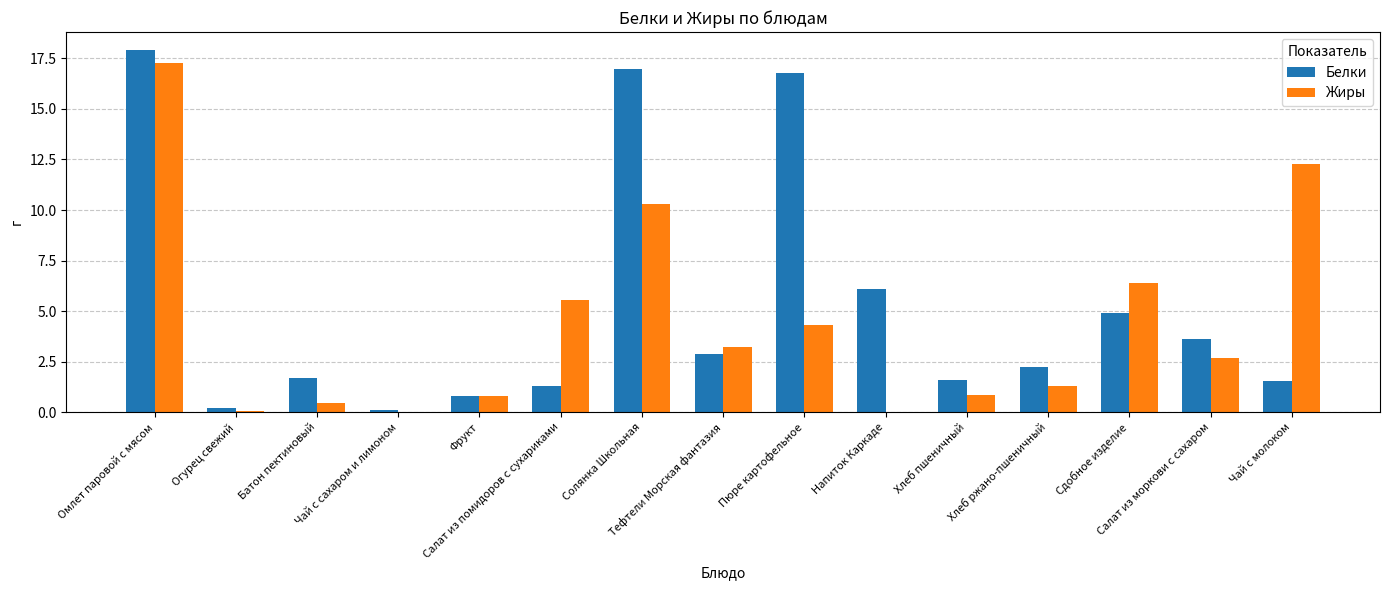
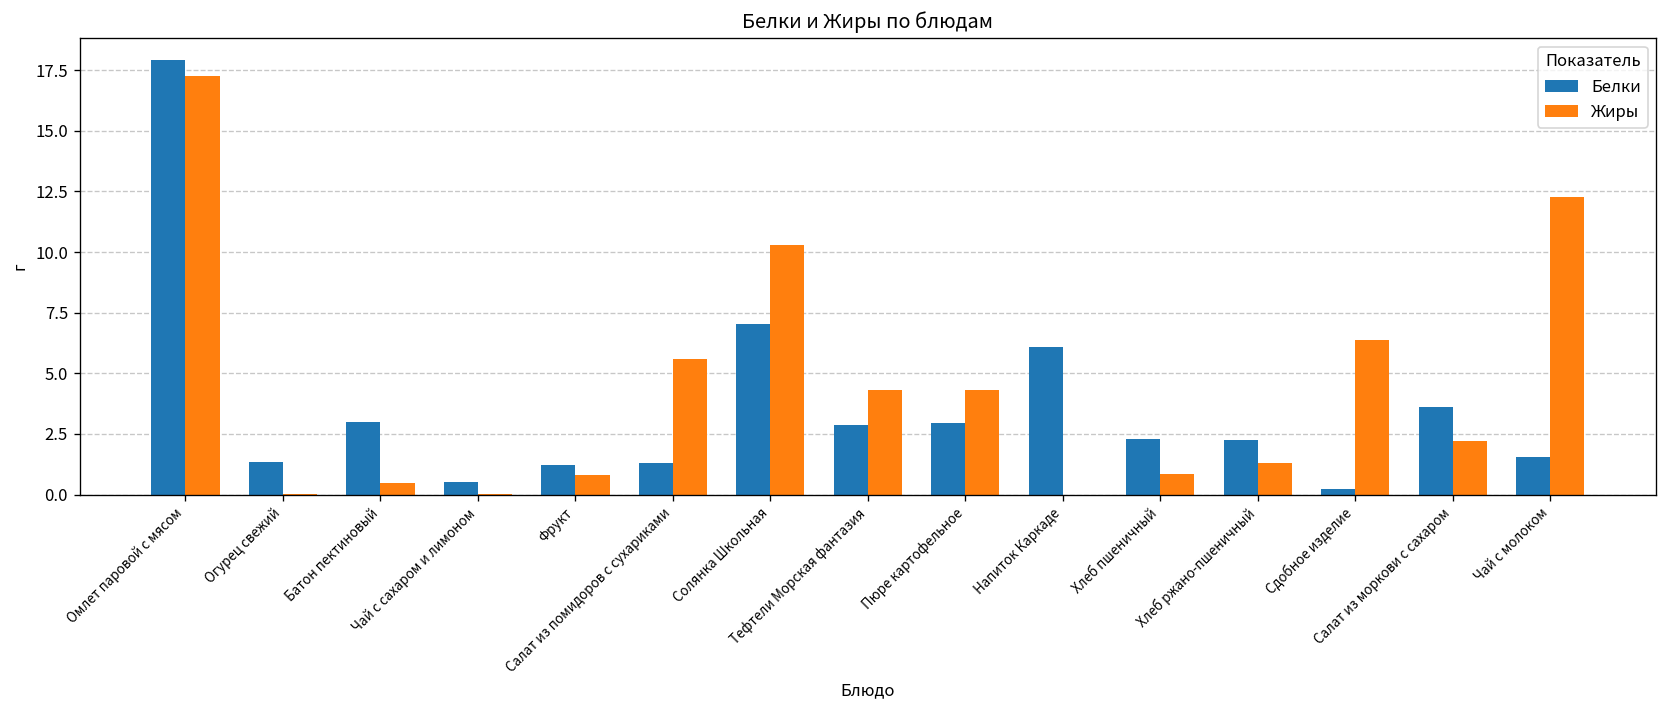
  {
    "Белки": {
      "Омлет паровой с мясом": 17.9,
-     "Огурец свежий": 0.2,
-     "Батон пектиновый": 1.7,
-     "Чай с сахаром и лимоном": 0.1,
-     "Фрукт": 0.8,
+     "Огурец свежий": 1.4,
+     "Батон пектиновый": 3.0,
+     "Чай с сахаром и лимоном": 0.5,
+     "Фрукт": 1.2,
      "Салат из помидоров с сухариками": 1.3,
-     "Солянка Школьная": 17.0,
+     "Солянка Школьная": 7.0,
      "Тефтели Морская фантазия": 2.9,
-     "Пюре картофельное": 16.8,
+     "Пюре картофельное": 2.9,
      "Напиток Каркаде": 6.1,
-     "Хлеб пшеничный": 1.6,
+     "Хлеб пшеничный": 2.3,
      "Хлеб ржано-пшеничный": 2.2,
-     "Сдобное изделие": 4.9,
+     "Сдобное изделие": 0.2,
      "Салат из моркови с сахаром": 3.6,
      "Чай с молоком": 1.5
    },
    "Жиры": {
      "Омлет паровой с мясом": 17.3,
      "Батон пектиновый": 0.5,
      "Фрукт": 0.8,
      "Салат из помидоров с сухариками": 5.6,
      "Солянка Школьная": 10.3,
-     "Тефтели Морская фантазия": 3.2,
+     "Тефтели Морская фантазия": 4.3,
      "Пюре картофельное": 4.3,
      "Напиток Каркаде": 0.0,
      "Хлеб пшеничный": 0.8,
      "Хлеб ржано-пшеничный": 1.3,
      "Сдобное изделие": 6.4,
-     "Салат из моркови с сахаром": 2.7,
+     "Салат из моркови с сахаром": 2.2,
      "Чай с молоком": 12.3
    }
  }
